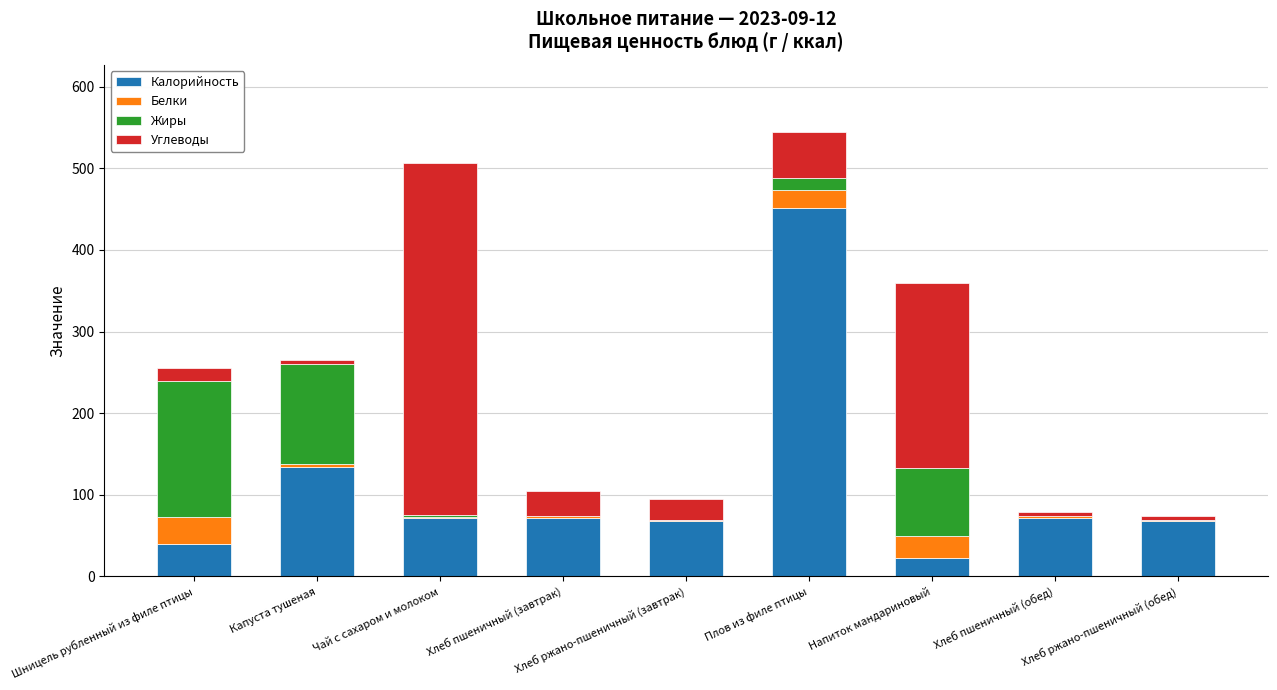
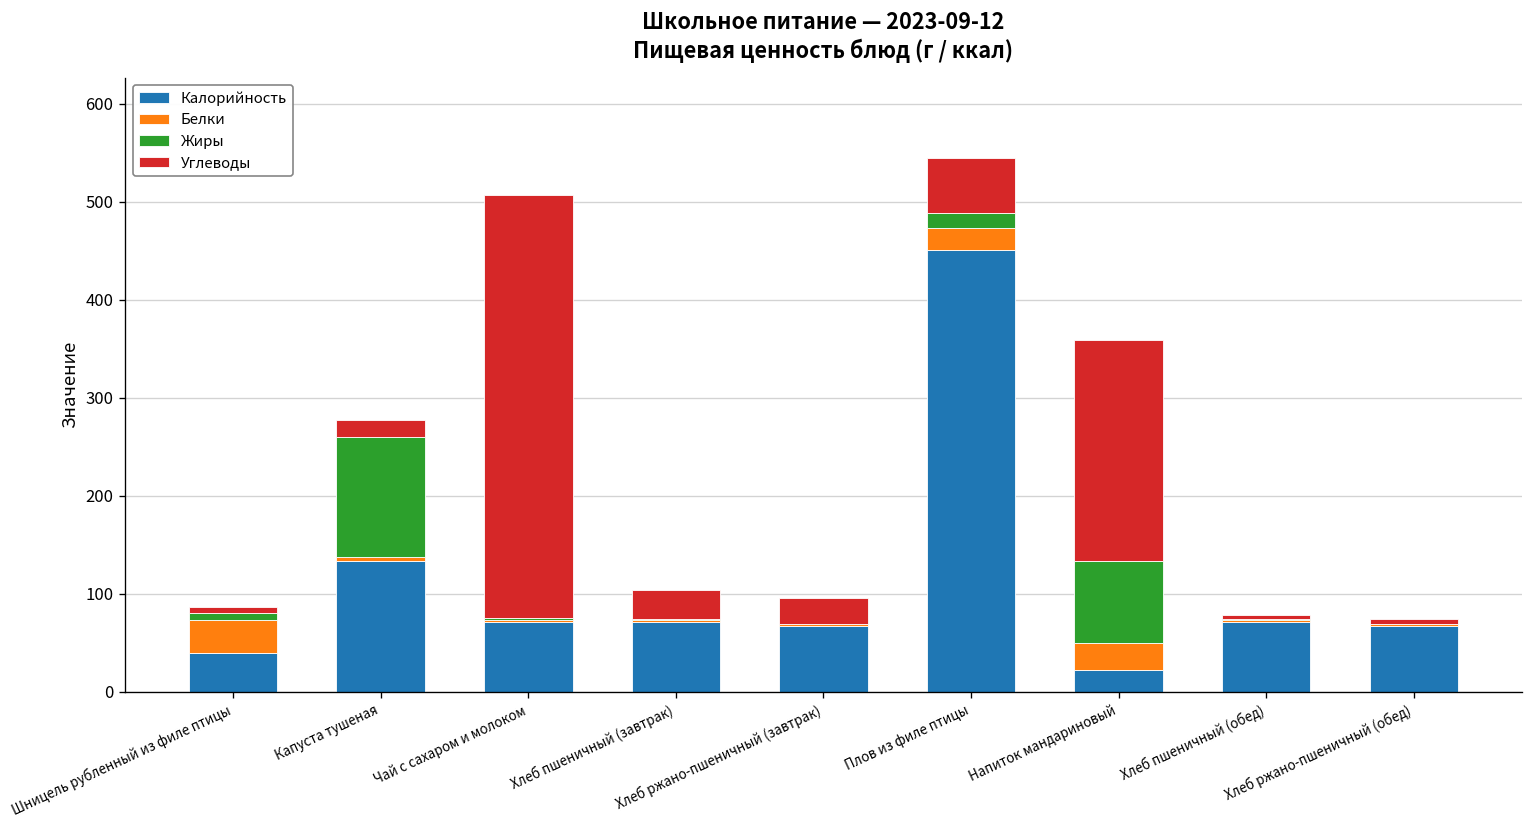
  {
    "Калорийность": {
      "Шницель рубленный из филе птицы": 40,
      "Капуста тушеная": 130,
      "Чай с сахаром и молоком": 70,
      "Хлеб пшеничный (завтрак)": 70,
      "Хлеб ржано-пшеничный (завтрак)": 70,
      "Плов из филе птицы": 450,
      "Напиток мандариновый": 20,
      "Хлеб пшеничный (обед)": 70,
      "Хлеб ржано-пшеничный (обед)": 70
    },
    "Белки": {
      "Шницель рубленный из филе птицы": 30,
      "Капуста тушеная": 0,
      "Плов из филе птицы": 20,
      "Напиток мандариновый": 30
    },
    "Жиры": {
-     "Шницель рубленный из филе птицы": 170,
+     "Шницель рубленный из филе птицы": 10,
      "Капуста тушеная": 120,
      "Плов из филе птицы": 20,
      "Напиток мандариновый": 80
    },
    "Углеводы": {
-     "Шницель рубленный из филе птицы": 20,
-     "Капуста тушеная": 10,
+     "Шницель рубленный из филе птицы": 10,
+     "Капуста тушеная": 20,
      "Чай с сахаром и молоком": 430,
      "Хлеб пшеничный (завтрак)": 30,
      "Хлеб ржано-пшеничный (завтрак)": 30,
      "Плов из филе птицы": 60,
      "Напиток мандариновый": 230,
      "Хлеб пшеничный (обед)": 0,
      "Хлеб ржано-пшеничный (обед)": 10
    }
  }
